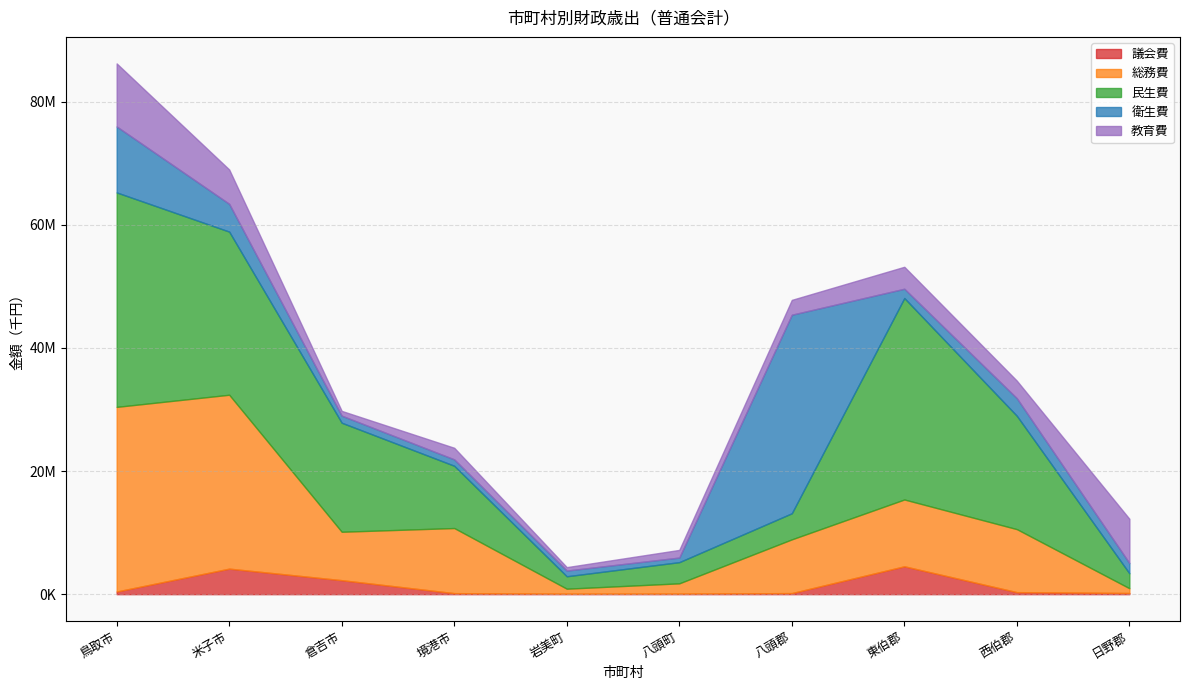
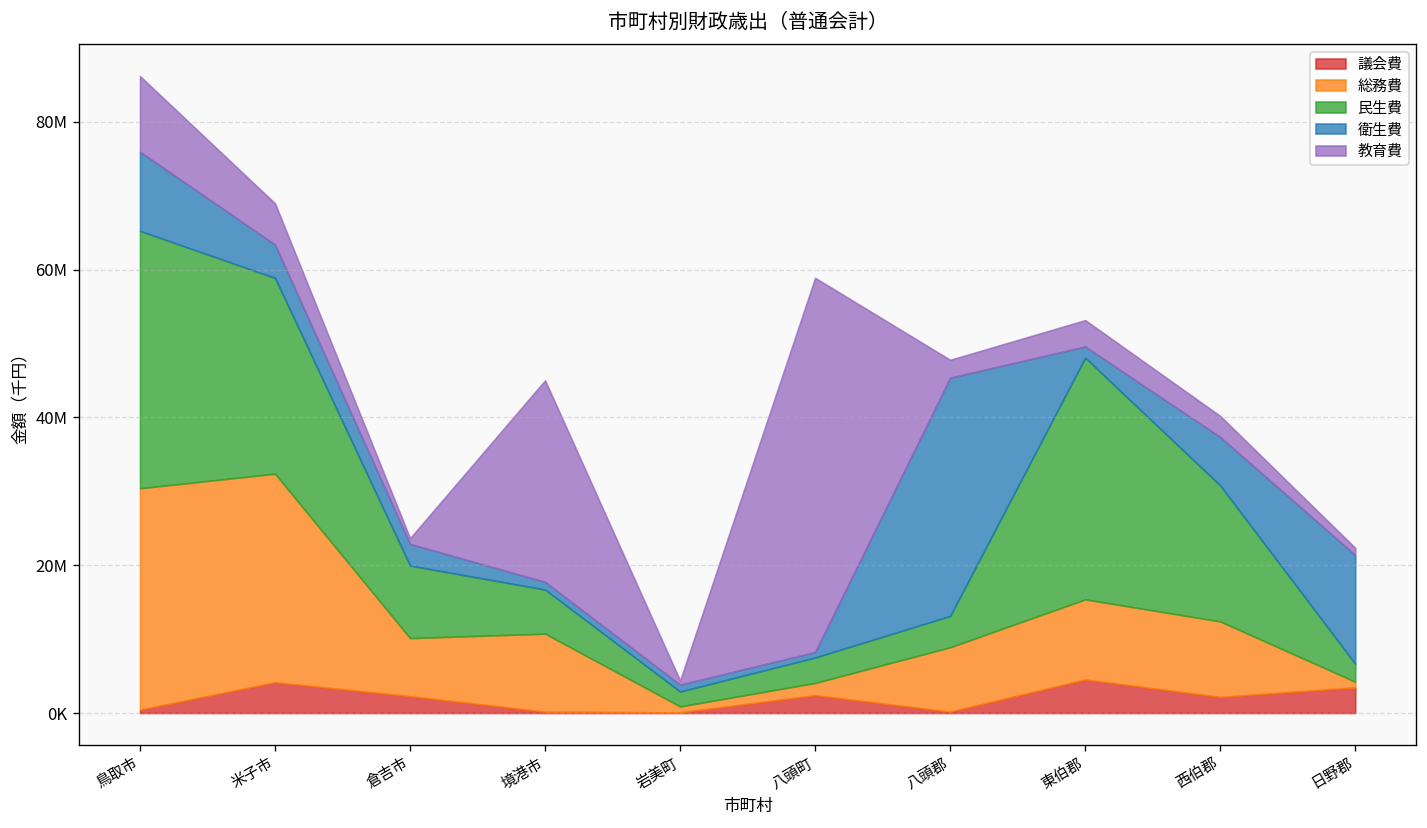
  {
    "議会費": {
      "鳥取市": 0,
      "米子市": 4000000,
      "倉吉市": 2000000,
-     "八頭町": 0,
+     "八頭町": 2000000,
      "東伯郡": 5000000,
-     "西伯郡": 0,
-     "日野郡": 0
+     "西伯郡": 2000000,
+     "日野郡": 3000000
    },
    "総務費": {
      "鳥取市": 30000000,
      "米子市": 28000000,
      "倉吉市": 8000000,
      "境港市": 11000000,
      "岩美町": 1000000,
      "八頭町": 2000000,
      "八頭郡": 9000000,
      "東伯郡": 11000000,
      "西伯郡": 10000000,
      "日野郡": 1000000
    },
    "民生費": {
      "鳥取市": 35000000,
      "米子市": 26000000,
-     "倉吉市": 18000000,
-     "境港市": 10000000,
+     "倉吉市": 10000000,
+     "境港市": 6000000,
      "岩美町": 2000000,
      "八頭町": 3000000,
      "八頭郡": 4000000,
      "東伯郡": 33000000,
      "西伯郡": 18000000,
      "日野郡": 2000000
    },
    "衛生費": {
      "鳥取市": 11000000,
      "米子市": 5000000,
-     "倉吉市": 1000000,
+     "倉吉市": 3000000,
      "境港市": 1000000,
      "岩美町": 1000000,
      "八頭町": 1000000,
      "八頭郡": 32000000,
      "東伯郡": 2000000,
-     "西伯郡": 3000000,
-     "日野郡": 2000000
+     "西伯郡": 7000000,
+     "日野郡": 15000000
    },
    "教育費": {
      "鳥取市": 10000000,
      "米子市": 6000000,
      "倉吉市": 1000000,
-     "境港市": 2000000,
+     "境港市": 27000000,
      "岩美町": 1000000,
-     "八頭町": 1000000,
+     "八頭町": 51000000,
      "八頭郡": 2000000,
      "東伯郡": 4000000,
      "西伯郡": 3000000,
-     "日野郡": 7000000
+     "日野郡": 1000000
    }
  }
